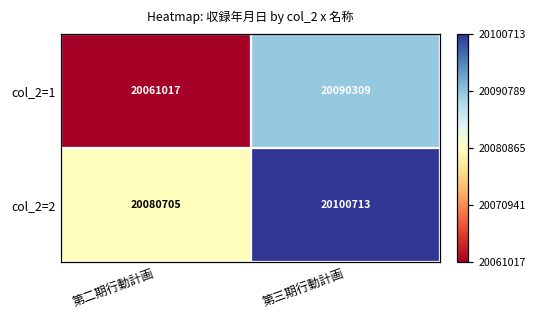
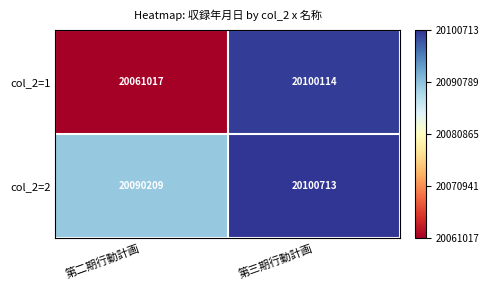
  {
    "col_2=1": {
      "第二期行動計画": 20061017,
-     "第三期行動計画": 20090309
+     "第三期行動計画": 20100114
    },
    "col_2=2": {
-     "第二期行動計画": 20080705,
+     "第二期行動計画": 20090209,
      "第三期行動計画": 20100713
    }
  }
